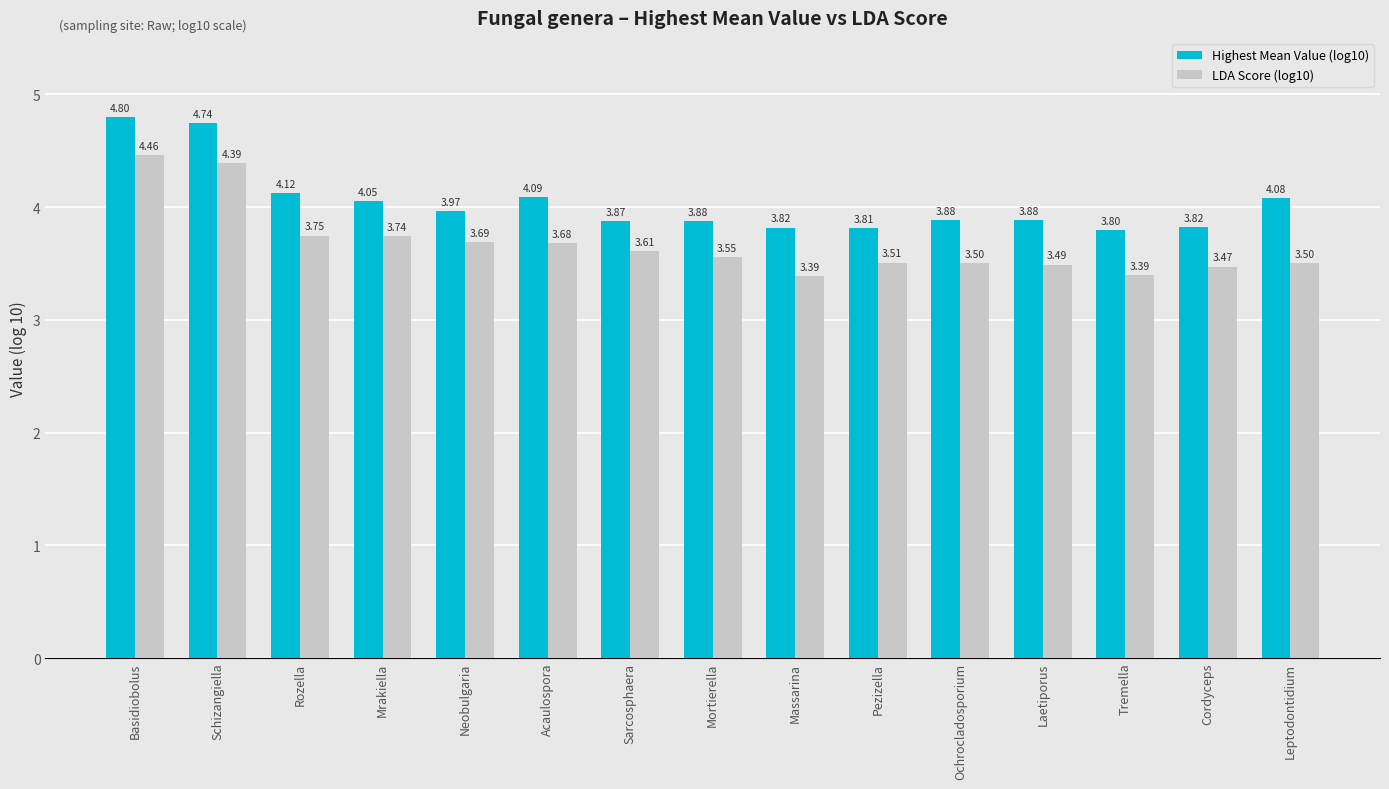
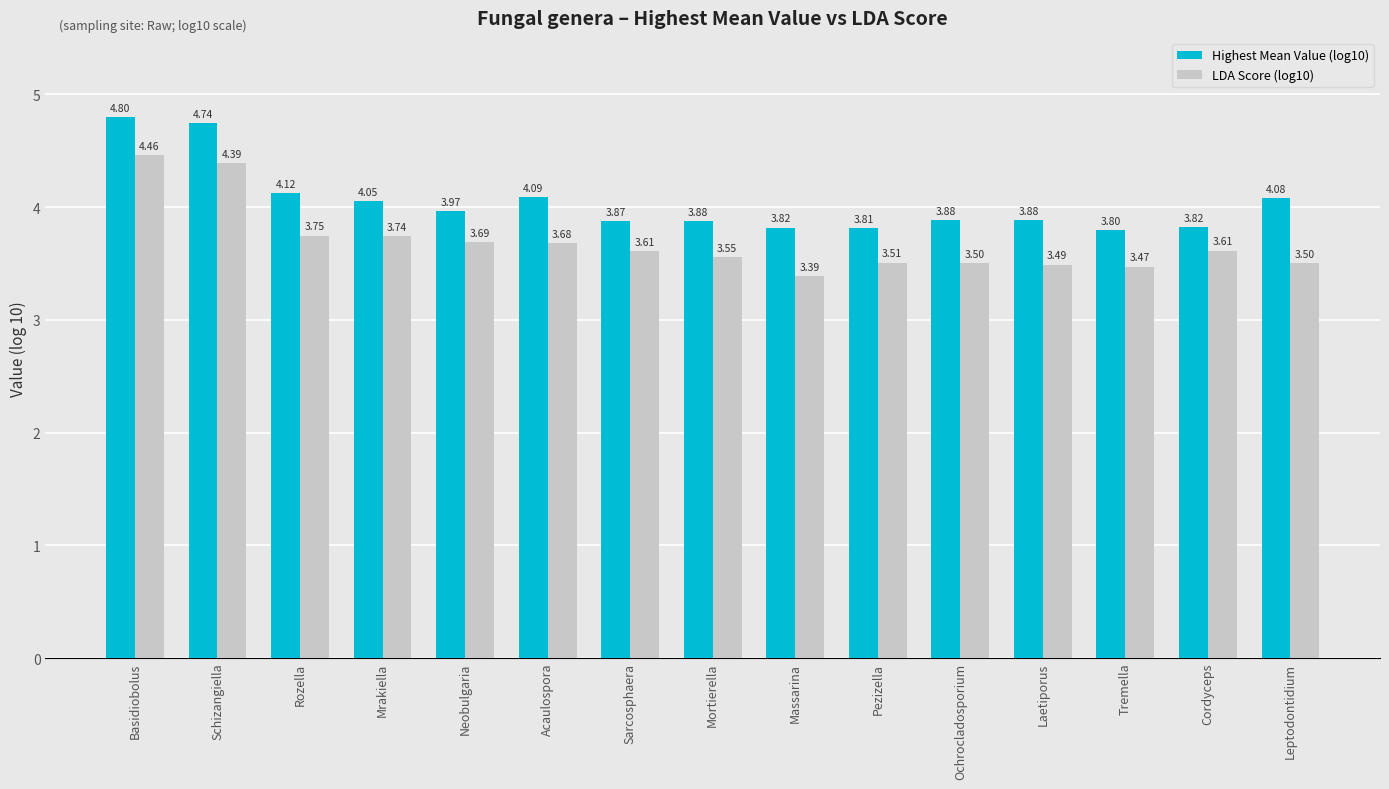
  {
    "Highest Mean Value (log10)": {
      "Basidiobolus": 4.80,
      "Schizangiella": 4.74,
      "Rozella": 4.12,
      "Mrakiella": 4.05,
      "Neobulgaria": 3.97,
      "Acaulospora": 4.09,
      "Sarcosphaera": 3.87,
      "Mortierella": 3.88,
      "Massarina": 3.82,
      "Pezizella": 3.81,
      "Ochrocladosporium": 3.88,
      "Laetiporus": 3.88,
      "Tremella": 3.80,
      "Cordyceps": 3.82,
      "Leptodontidium": 4.08
    },
    "LDA Score (log10)": {
      "Basidiobolus": 4.46,
      "Schizangiella": 4.39,
      "Rozella": 3.75,
      "Mrakiella": 3.74,
      "Neobulgaria": 3.69,
      "Acaulospora": 3.68,
      "Sarcosphaera": 3.61,
      "Mortierella": 3.55,
      "Massarina": 3.39,
      "Pezizella": 3.51,
      "Ochrocladosporium": 3.50,
      "Laetiporus": 3.49,
-     "Tremella": 3.39,
-     "Cordyceps": 3.47,
+     "Tremella": 3.47,
+     "Cordyceps": 3.61,
      "Leptodontidium": 3.50
    }
  }
